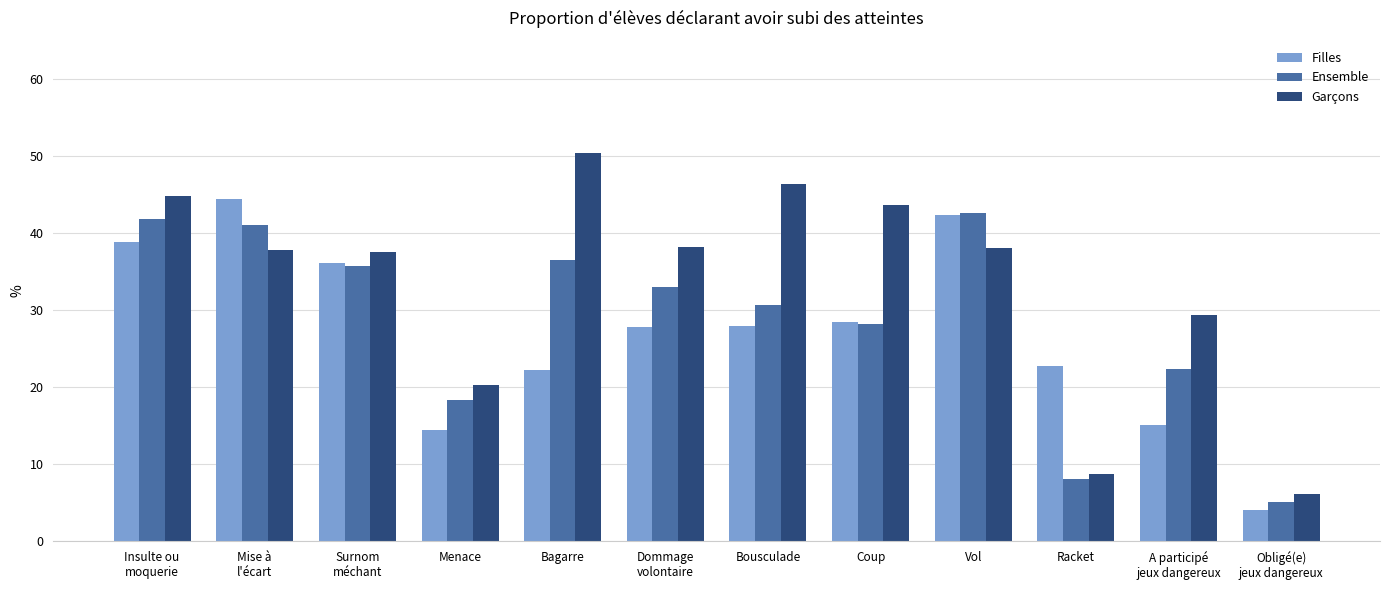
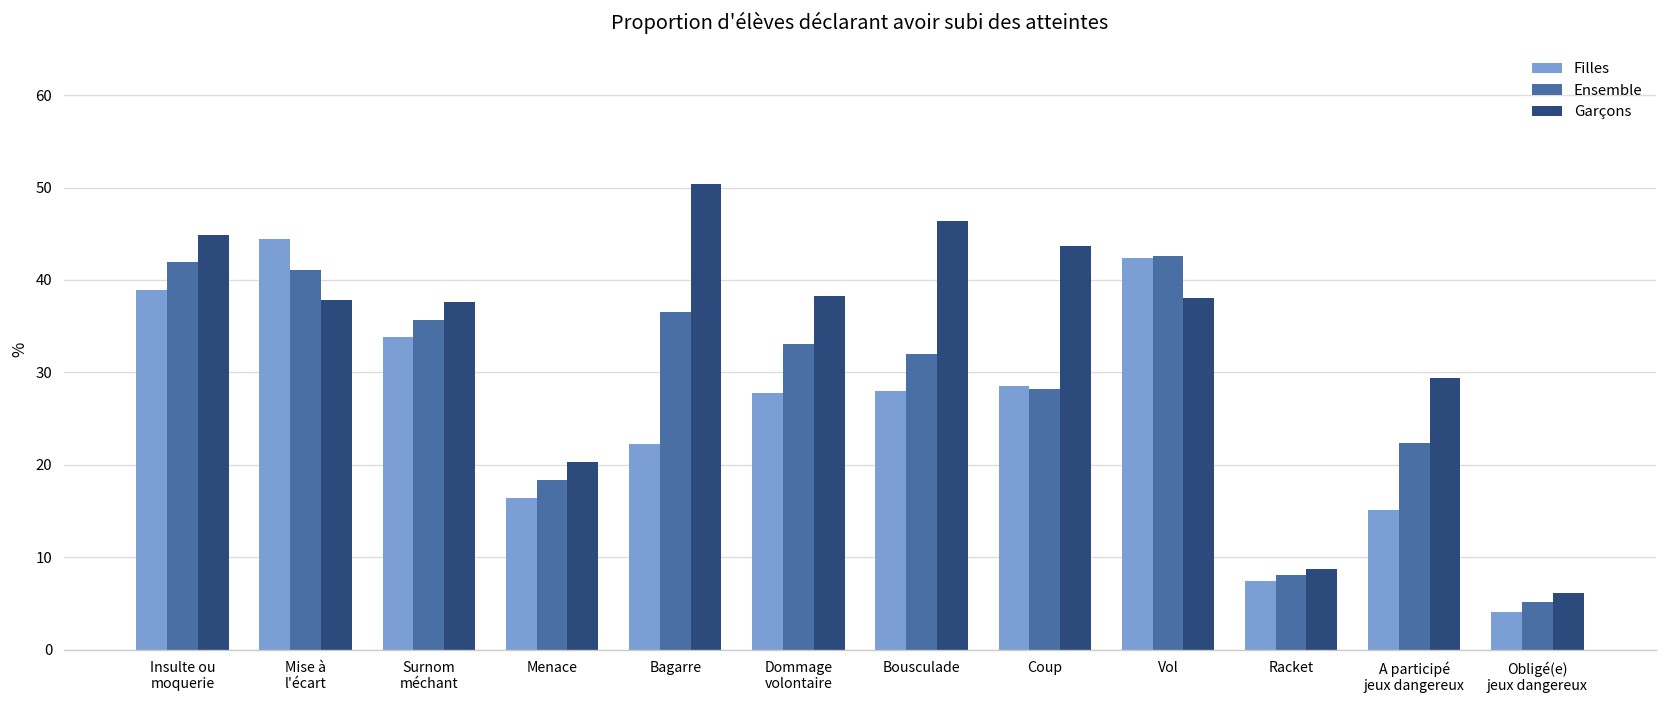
  {
    "Filles": {
      "Insulte ou moquerie": 39,
      "Mise à l'écart": 44,
-     "Surnom méchant": 36,
-     "Menace": 14,
+     "Surnom méchant": 34,
+     "Menace": 16,
      "Bagarre": 22,
      "Dommage volontaire": 28,
      "Bousculade": 28,
      "Coup": 29,
      "Vol": 42,
-     "Racket": 23,
+     "Racket": 7,
      "A participé jeux dangereux": 15,
      "Obligé(e) jeux dangereux": 4
    },
    "Ensemble": {
      "Insulte ou moquerie": 42,
      "Mise à l'écart": 41,
      "Surnom méchant": 36,
      "Menace": 18,
      "Bagarre": 37,
      "Dommage volontaire": 33,
-     "Bousculade": 31,
+     "Bousculade": 32,
      "Coup": 28,
      "Vol": 43,
      "Racket": 8,
      "A participé jeux dangereux": 22,
      "Obligé(e) jeux dangereux": 5
    },
    "Garçons": {
      "Insulte ou moquerie": 45,
      "Mise à l'écart": 38,
      "Surnom méchant": 38,
      "Menace": 20,
      "Bagarre": 50,
      "Dommage volontaire": 38,
      "Bousculade": 46,
      "Coup": 44,
      "Vol": 38,
      "Racket": 9,
      "A participé jeux dangereux": 29,
      "Obligé(e) jeux dangereux": 6
    }
  }
